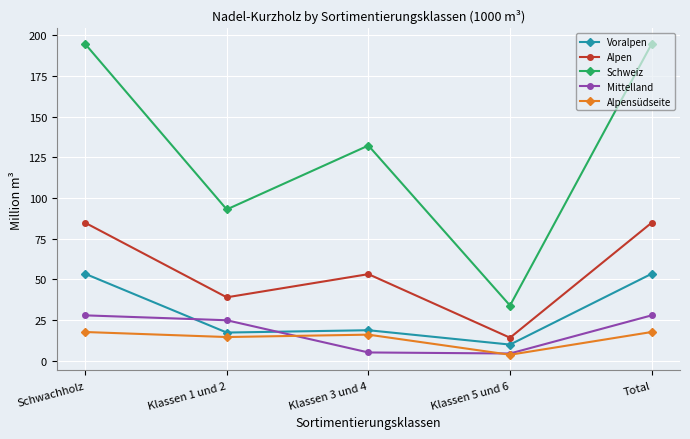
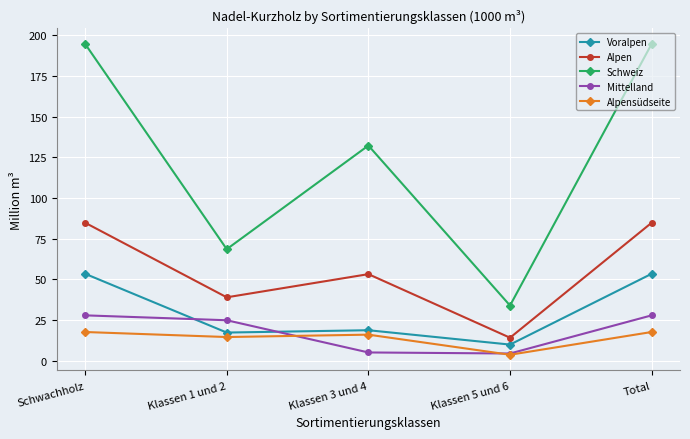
  {
    "Voralpen": {
      "Schwachholz": 54,
      "Klassen 1 und 2": 17,
      "Klassen 3 und 4": 19,
      "Klassen 5 und 6": 10,
      "Total": 54
    },
    "Alpen": {
      "Schwachholz": 85,
      "Klassen 1 und 2": 39,
      "Klassen 3 und 4": 53,
      "Klassen 5 und 6": 14,
      "Total": 85
    },
    "Schweiz": {
      "Schwachholz": 195,
-     "Klassen 1 und 2": 93,
+     "Klassen 1 und 2": 69,
      "Klassen 3 und 4": 132,
      "Klassen 5 und 6": 34
    },
    "Mittelland": {
      "Schwachholz": 28,
      "Klassen 1 und 2": 25,
      "Klassen 3 und 4": 5,
      "Total": 28
    },
    "Alpensüdseite": {
      "Schwachholz": 18,
      "Klassen 1 und 2": 15,
      "Klassen 3 und 4": 16,
      "Total": 18
    }
  }
